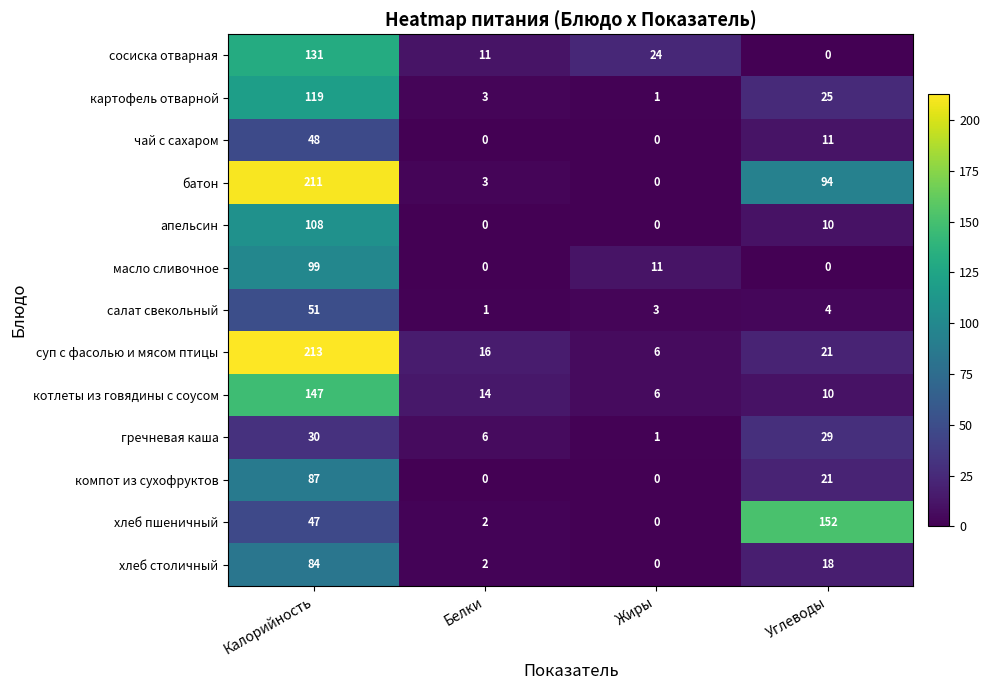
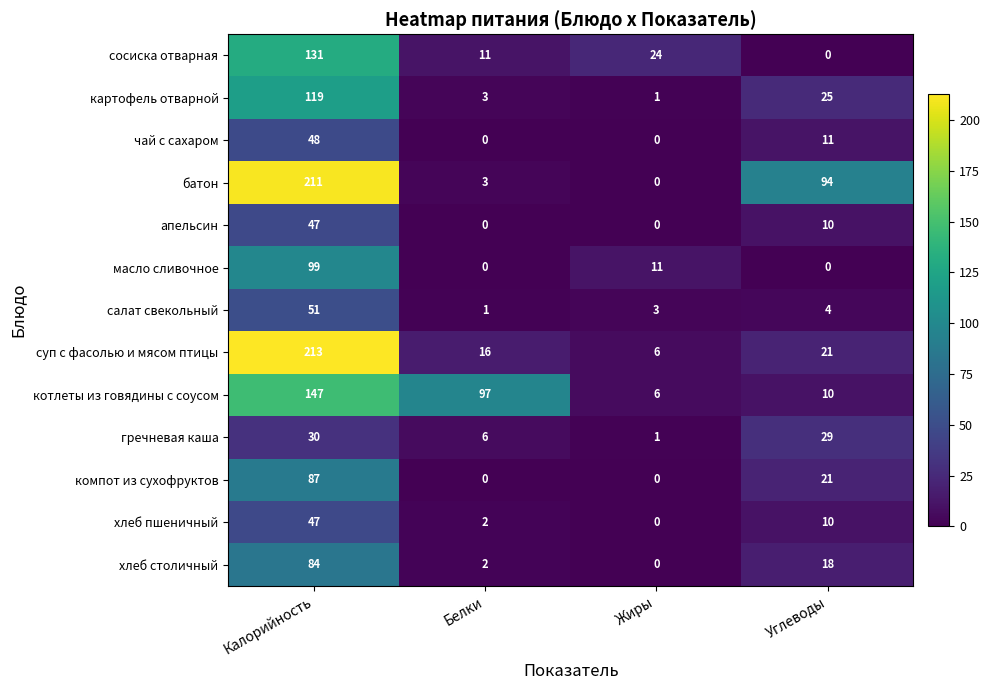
  {
    "сосиска отварная": {
      "Калорийность": 131,
      "Белки": 11,
      "Жиры": 24,
      "Углеводы": 0
    },
    "картофель отварной": {
      "Калорийность": 119,
      "Белки": 3,
      "Жиры": 1,
      "Углеводы": 25
    },
    "чай с сахаром": {
      "Калорийность": 48,
      "Белки": 0,
      "Жиры": 0,
      "Углеводы": 11
    },
    "батон": {
      "Калорийность": 211,
      "Белки": 3,
      "Жиры": 0,
      "Углеводы": 94
    },
    "апельсин": {
-     "Калорийность": 108,
+     "Калорийность": 47,
      "Белки": 0,
      "Жиры": 0,
      "Углеводы": 10
    },
    "масло сливочное": {
      "Калорийность": 99,
      "Белки": 0,
      "Жиры": 11,
      "Углеводы": 0
    },
    "салат свекольный": {
      "Калорийность": 51,
      "Белки": 1,
      "Жиры": 3,
      "Углеводы": 4
    },
    "суп с фасолью и мясом птицы": {
      "Калорийность": 213,
      "Белки": 16,
      "Жиры": 6,
      "Углеводы": 21
    },
    "котлеты из говядины с соусом": {
      "Калорийность": 147,
-     "Белки": 14,
+     "Белки": 97,
      "Жиры": 6,
      "Углеводы": 10
    },
    "гречневая каша": {
      "Калорийность": 30,
      "Белки": 6,
      "Жиры": 1,
      "Углеводы": 29
    },
    "компот из сухофруктов": {
      "Калорийность": 87,
      "Белки": 0,
      "Жиры": 0,
      "Углеводы": 21
    },
    "хлеб пшеничный": {
      "Калорийность": 47,
      "Белки": 2,
      "Жиры": 0,
-     "Углеводы": 152
+     "Углеводы": 10
    },
    "хлеб столичный": {
      "Калорийность": 84,
      "Белки": 2,
      "Жиры": 0,
      "Углеводы": 18
    }
  }
